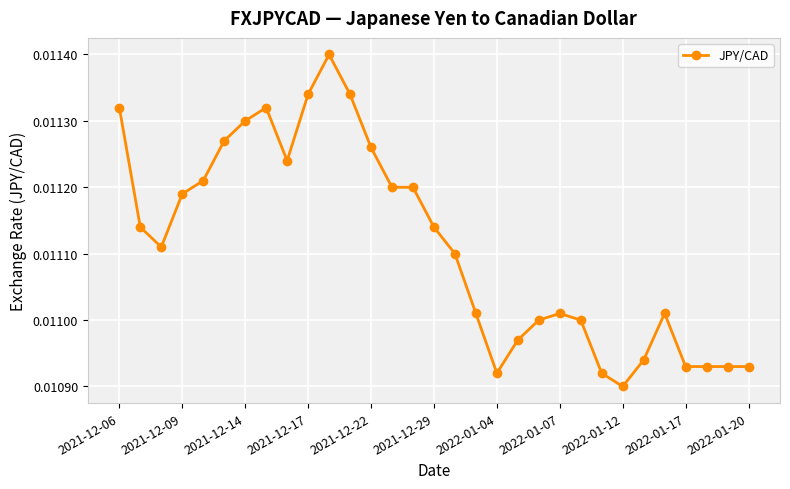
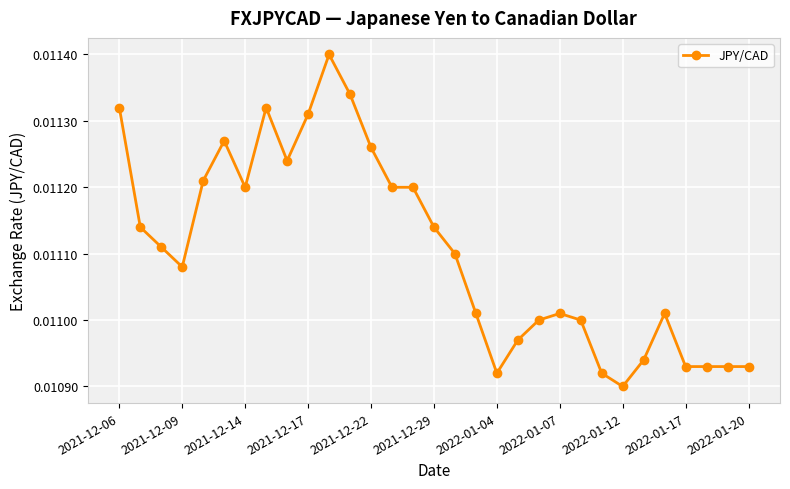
  {
    "2021-12-06": 0.01132,
-   "2021-12-09": 0.01119,
-   "2021-12-14": 0.0113,
-   "2021-12-17": 0.01134,
+   "2021-12-09": 0.01108,
+   "2021-12-14": 0.0112,
+   "2021-12-17": 0.01131,
    "2021-12-22": 0.01126,
    "2021-12-29": 0.01114,
    "2022-01-04": 0.01092,
    "2022-01-07": 0.01101,
    "2022-01-12": 0.01090,
    "2022-01-17": 0.01093,
    "2022-01-20": 0.01093
  }
